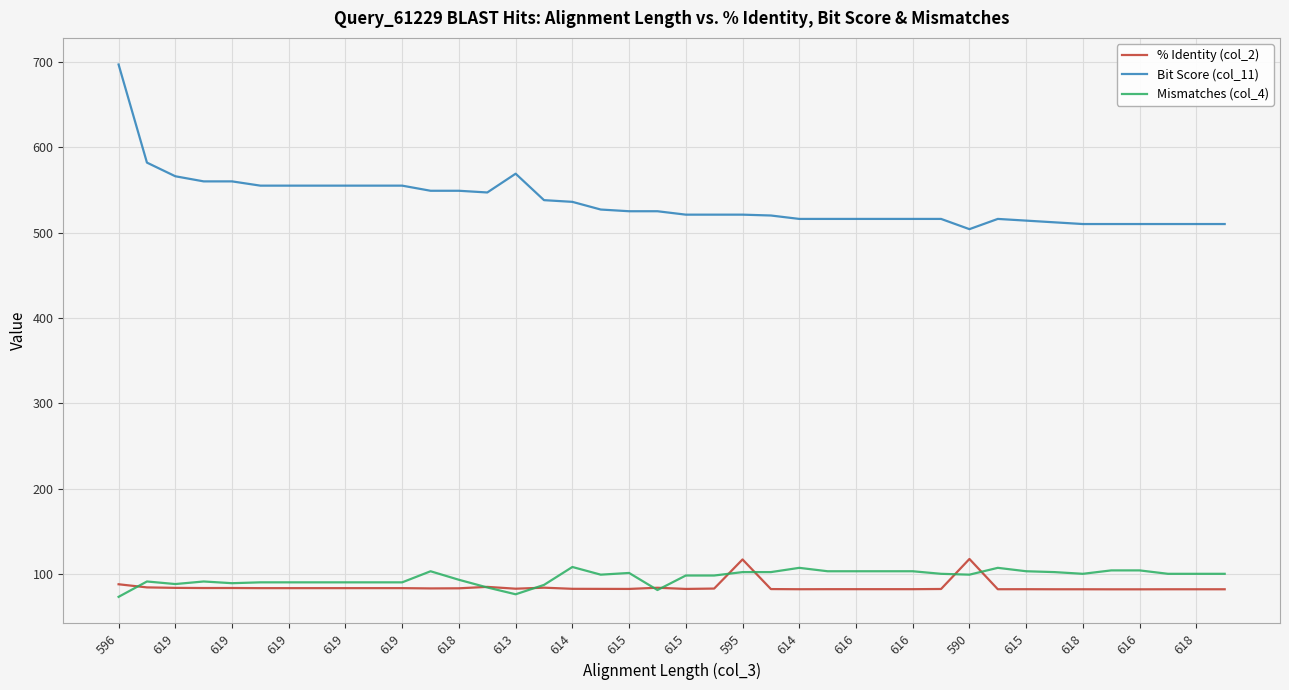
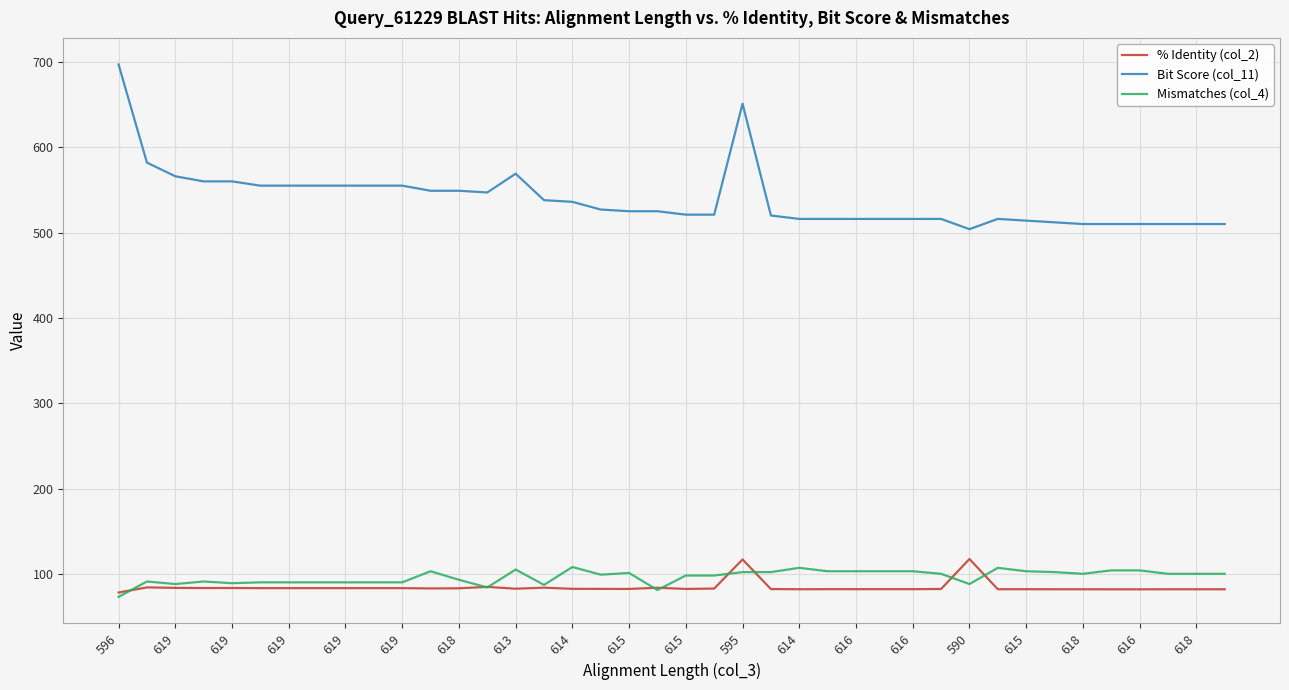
  {
    "% Identity (col_2)": {
-     "596": 90,
+     "596": 80,
      "613": 80,
      "595": 120,
      "590": 120
    },
    "Bit Score (col_11)": {
      "596": 700,
      "613": 570,
-     "595": 520,
+     "595": 650,
      "590": 500
    },
    "Mismatches (col_4)": {
      "596": 70,
-     "613": 80,
+     "613": 110,
      "595": 100,
-     "590": 100
+     "590": 90
    }
  }
